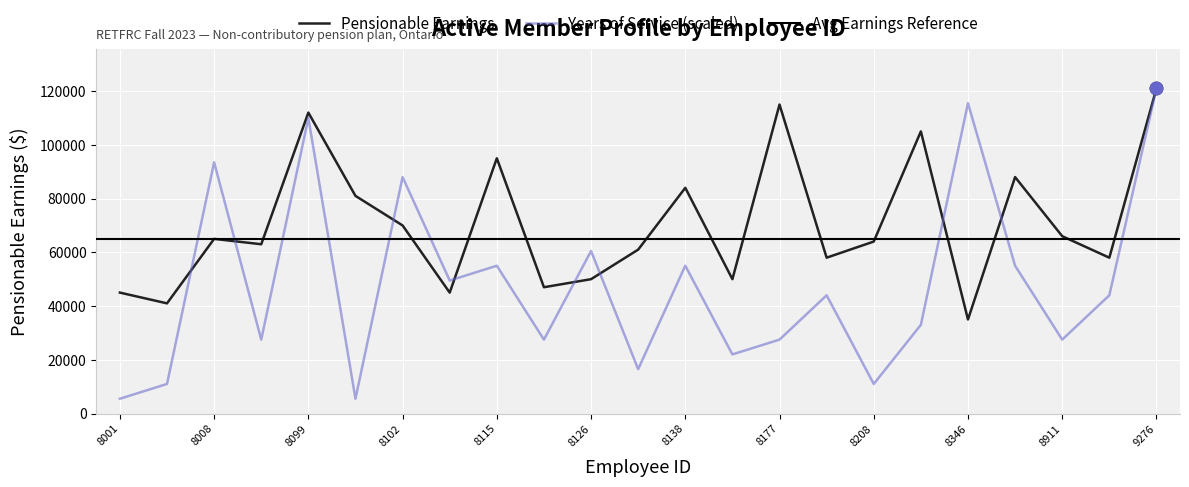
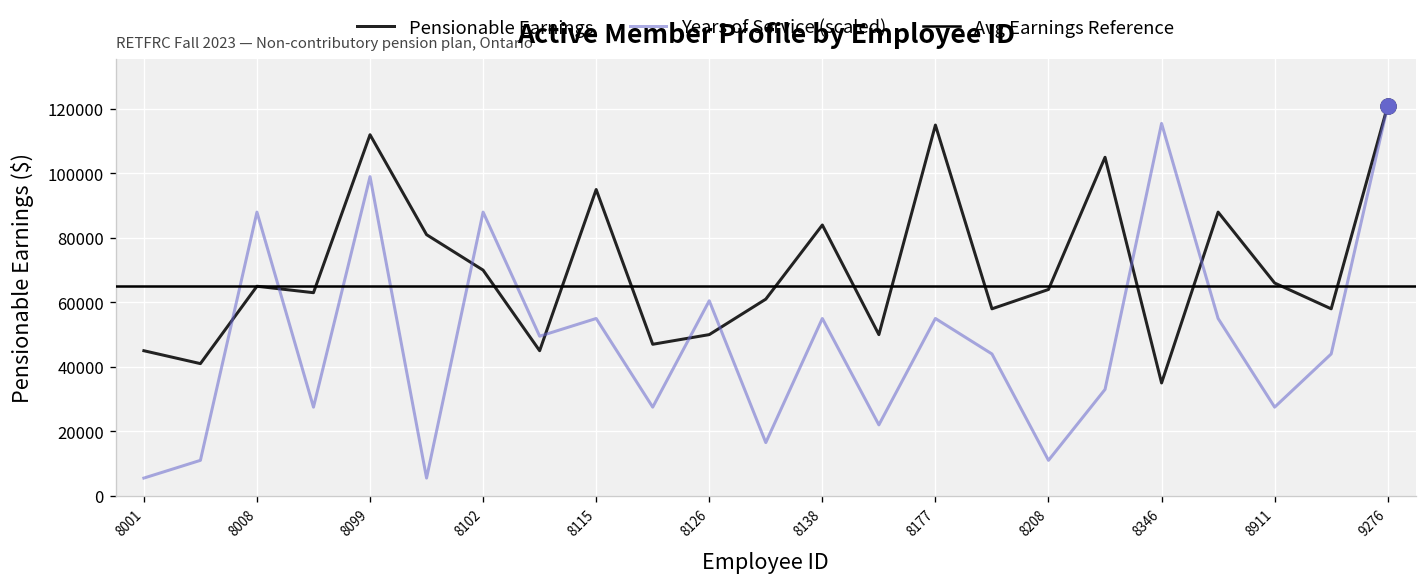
  {
    "Years of Service (scaled)": {
      "8001": 6000,
-     "8008": 94000,
-     "8099": 110000,
+     "8008": 88000,
+     "8099": 99000,
      "8102": 88000,
      "8115": 55000,
      "8126": 61000,
      "8138": 55000,
-     "8177": 28000,
+     "8177": 55000,
      "8208": 11000,
      "8346": 116000,
      "8911": 28000
    }
  }
